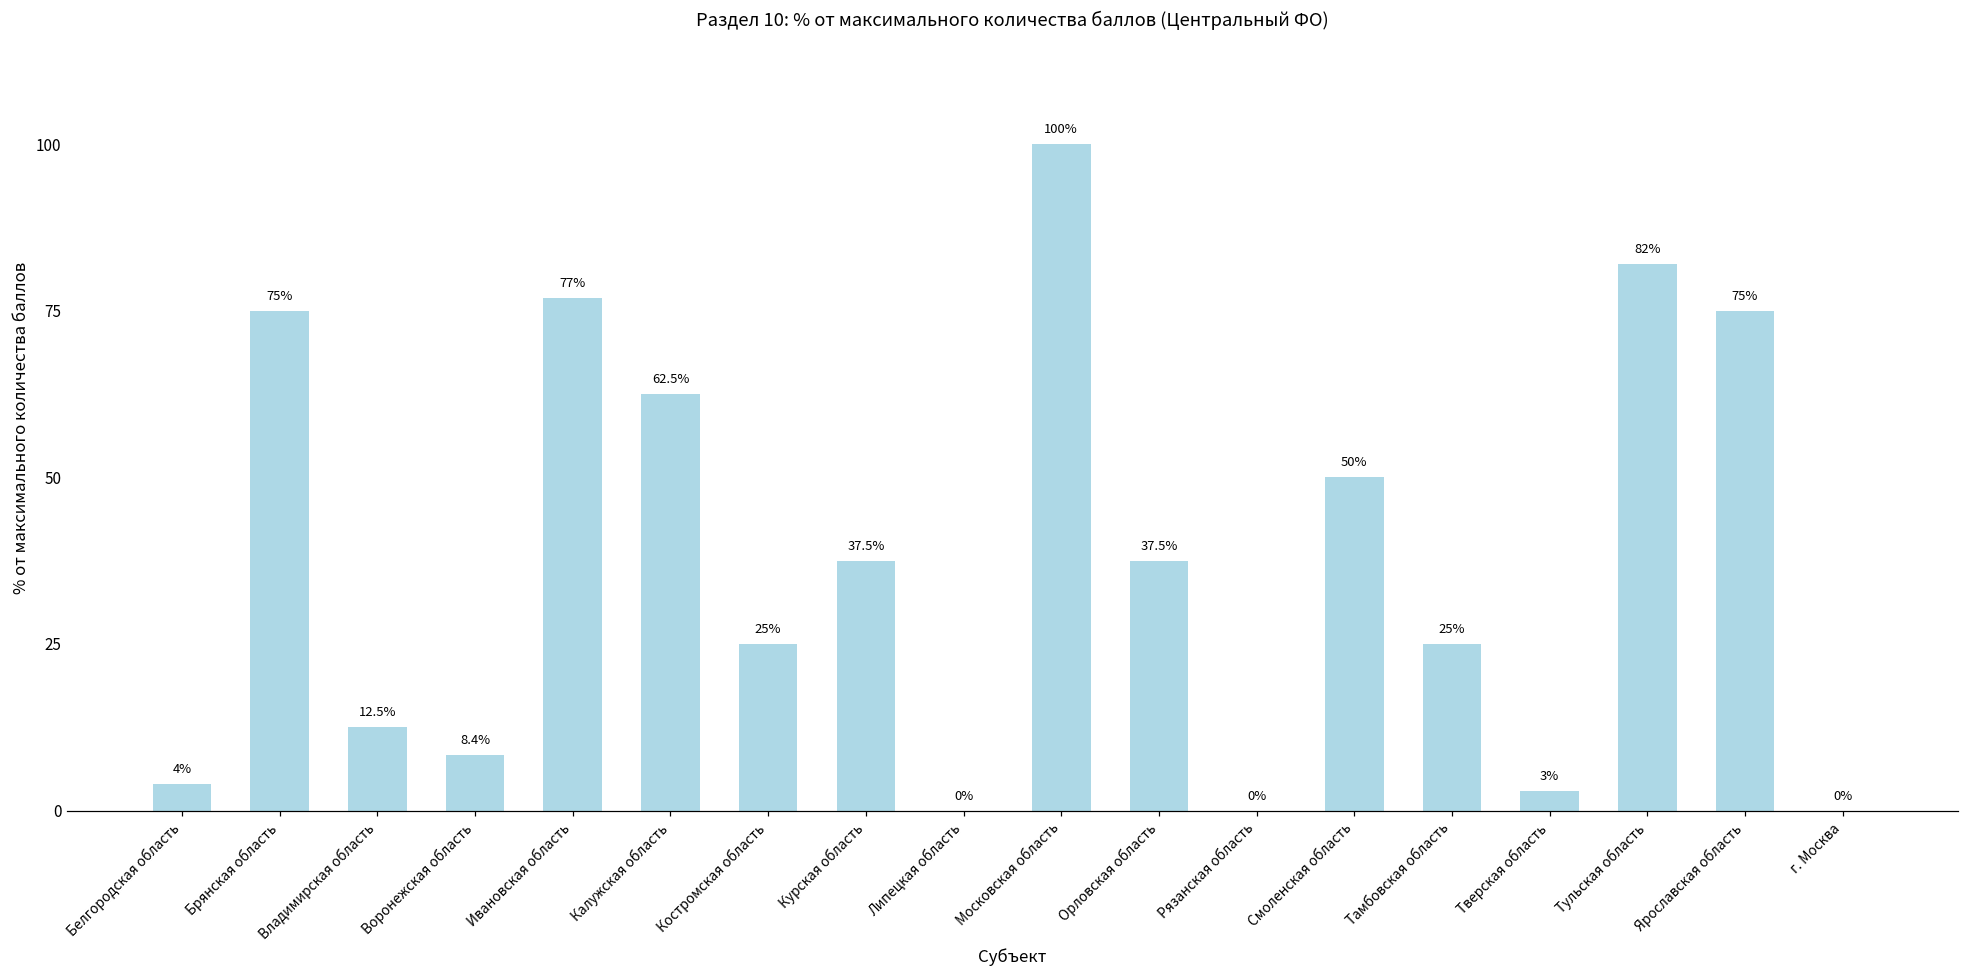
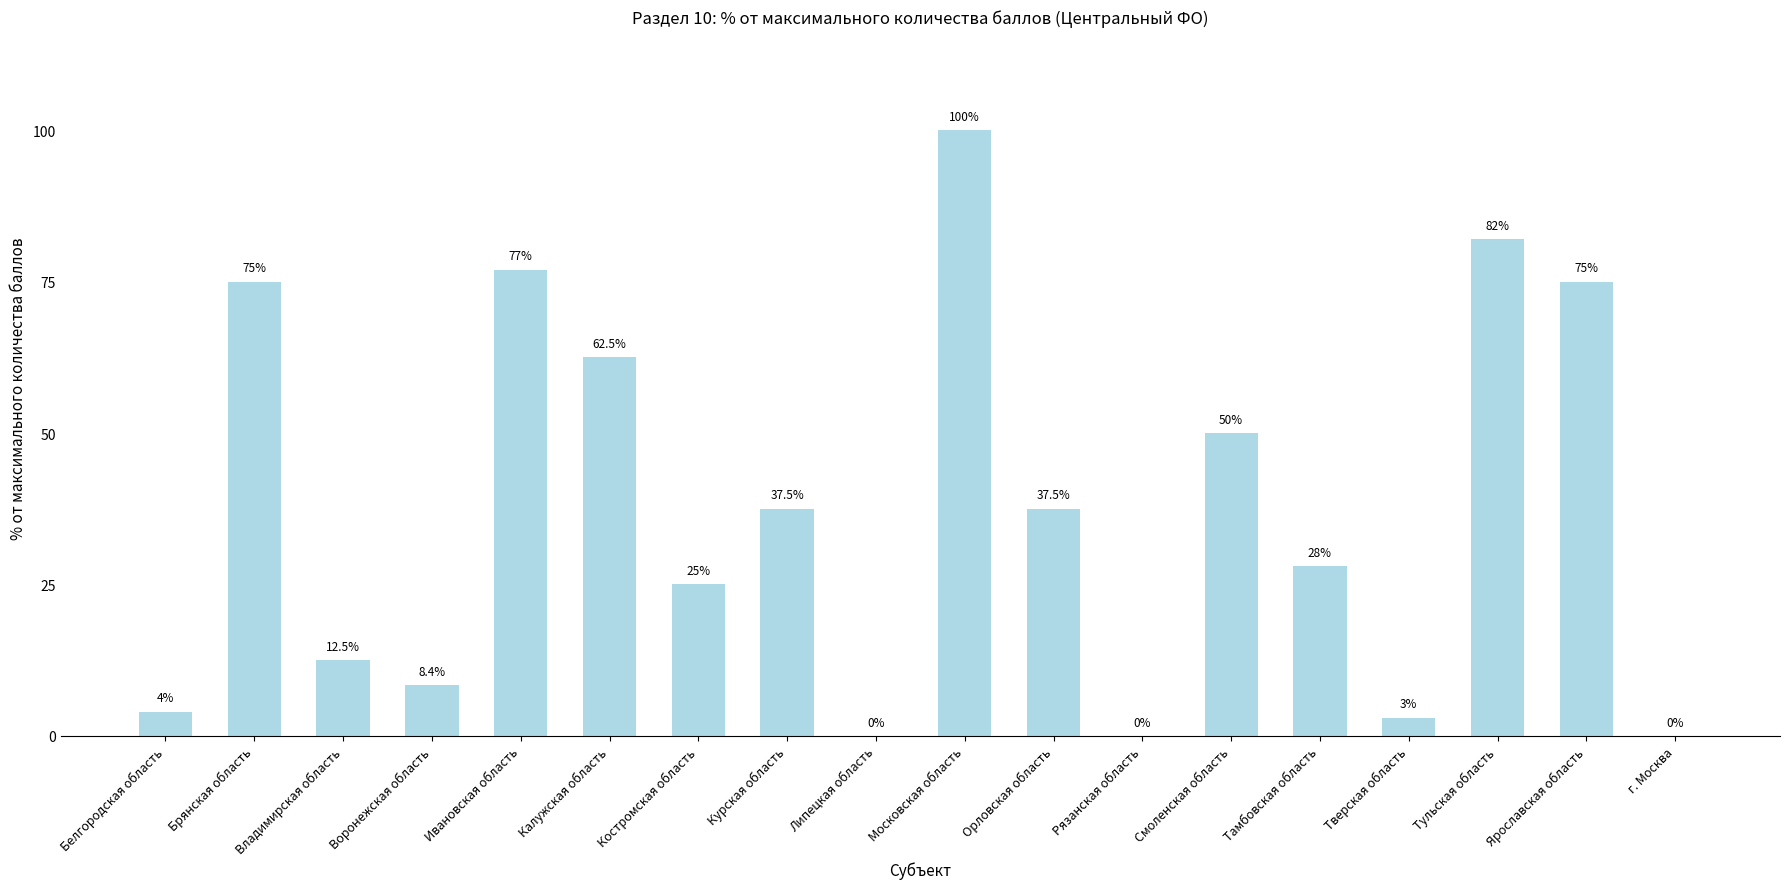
  {
    "Белгородская область": "4%",
    "Брянская область": "75%",
    "Владимирская область": "12.5%",
    "Воронежская область": "8.4%",
    "Ивановская область": "77%",
    "Калужская область": "62.5%",
    "Костромская область": "25%",
    "Курская область": "37.5%",
    "Липецкая область": "0%",
    "Московская область": "100%",
    "Орловская область": "37.5%",
    "Рязанская область": "0%",
    "Смоленская область": "50%",
-   "Тамбовская область": "25%",
+   "Тамбовская область": "28%",
    "Тверская область": "3%",
    "Тульская область": "82%",
    "Ярославская область": "75%",
    "г. Москва": "0%"
  }
